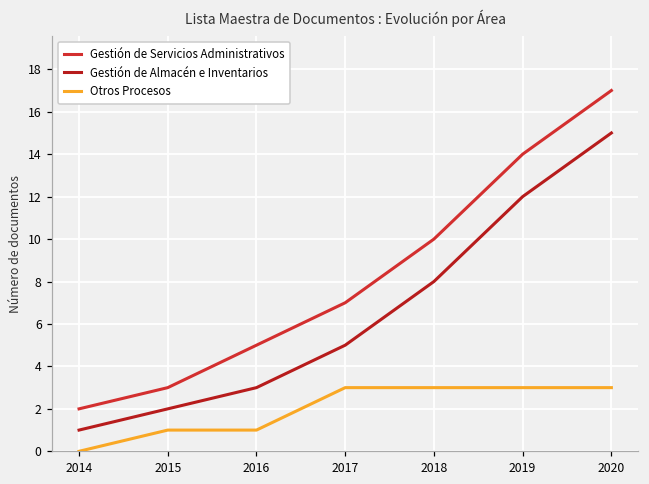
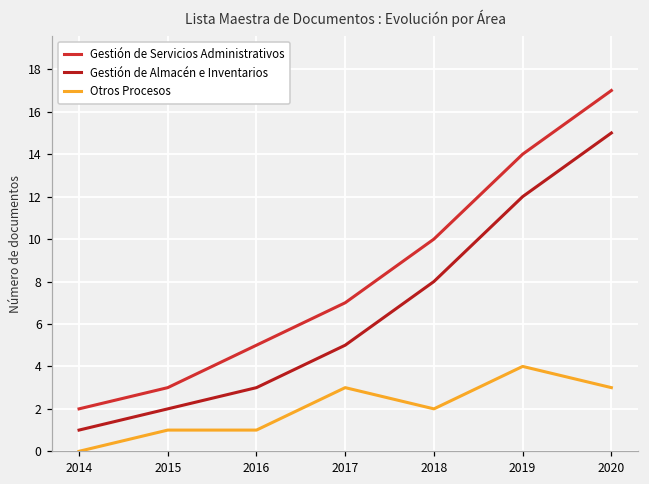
  {
    "Otros Procesos": {
      "2014": 0,
      "2015": 1,
      "2016": 1,
      "2017": 3,
-     "2018": 3,
-     "2019": 3,
+     "2018": 2,
+     "2019": 4,
      "2020": 3
    }
  }
